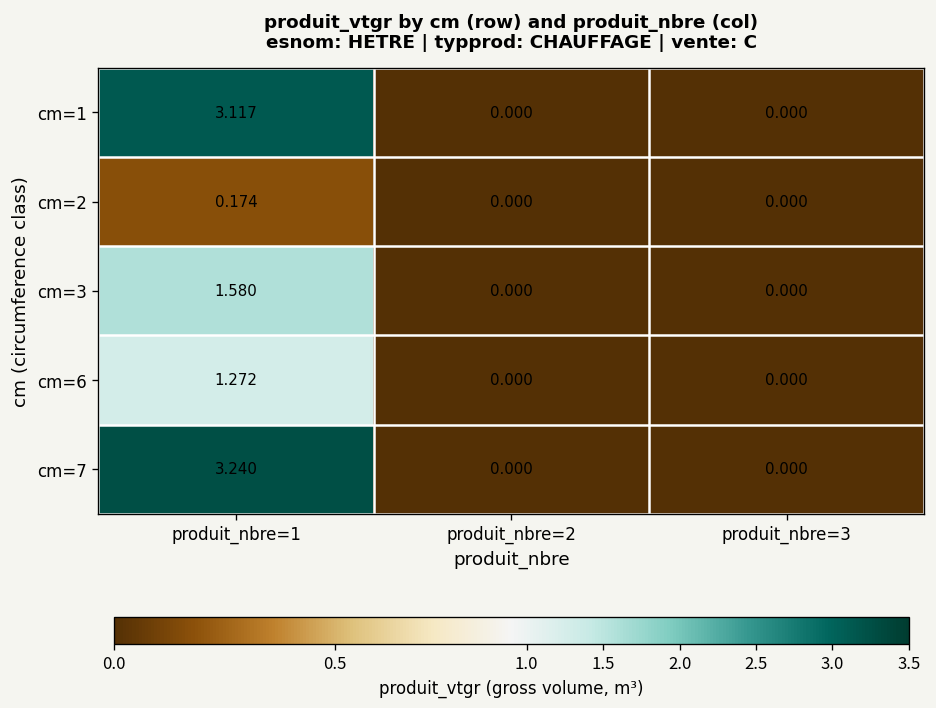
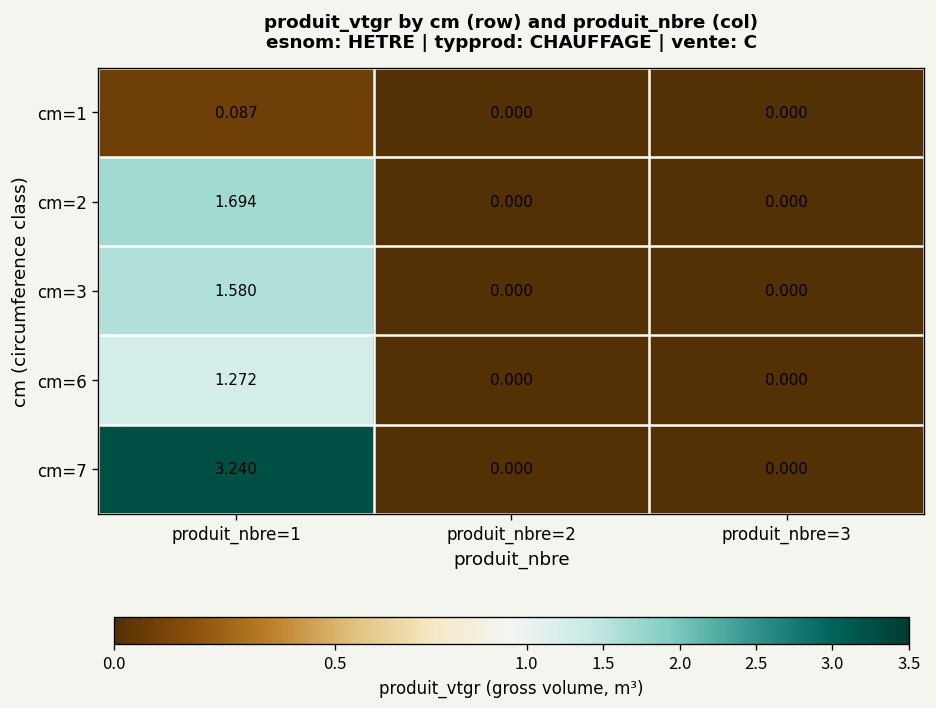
  {
    "cm=1": {
-     "produit_nbre=1": 3.117,
+     "produit_nbre=1": 0.087,
      "produit_nbre=2": 0.000,
      "produit_nbre=3": 0.000
    },
    "cm=2": {
-     "produit_nbre=1": 0.174,
+     "produit_nbre=1": 1.694,
      "produit_nbre=2": 0.000,
      "produit_nbre=3": 0.000
    },
    "cm=3": {
      "produit_nbre=1": 1.580,
      "produit_nbre=2": 0.000,
      "produit_nbre=3": 0.000
    },
    "cm=6": {
      "produit_nbre=1": 1.272,
      "produit_nbre=2": 0.000,
      "produit_nbre=3": 0.000
    },
    "cm=7": {
      "produit_nbre=1": 3.240,
      "produit_nbre=2": 0.000,
      "produit_nbre=3": 0.000
    }
  }
